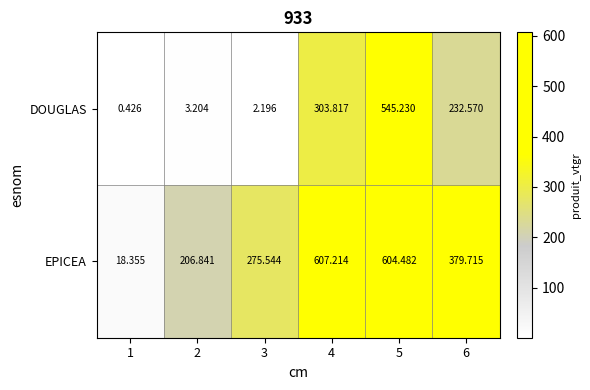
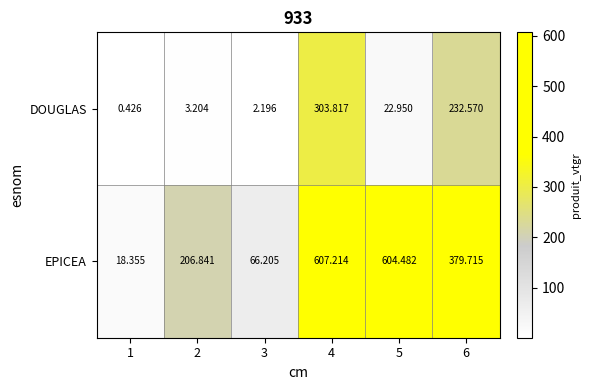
  {
    "DOUGLAS": {
      "1": 0.426,
      "2": 3.204,
      "3": 2.196,
      "4": 303.817,
-     "5": 545.230,
+     "5": 22.950,
      "6": 232.570
    },
    "EPICEA": {
      "1": 18.355,
      "2": 206.841,
-     "3": 275.544,
+     "3": 66.205,
      "4": 607.214,
      "5": 604.482,
      "6": 379.715
    }
  }
